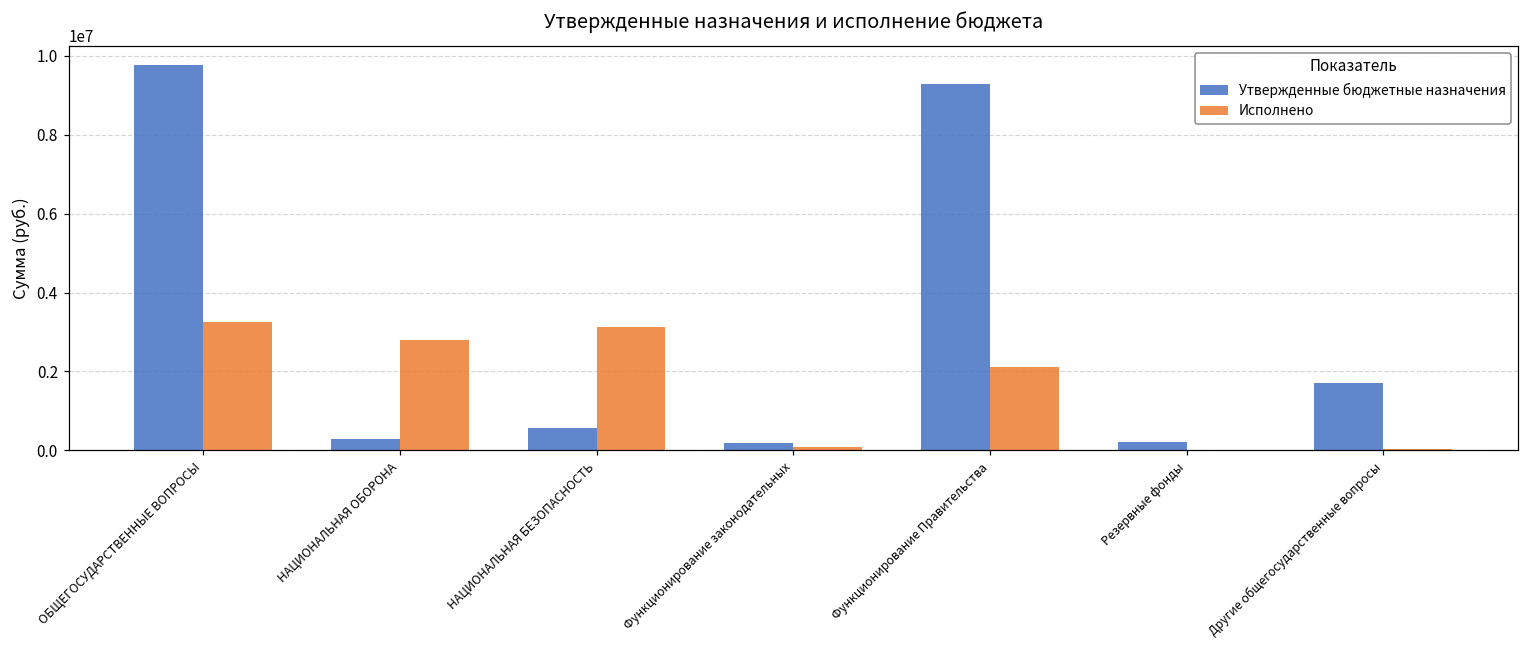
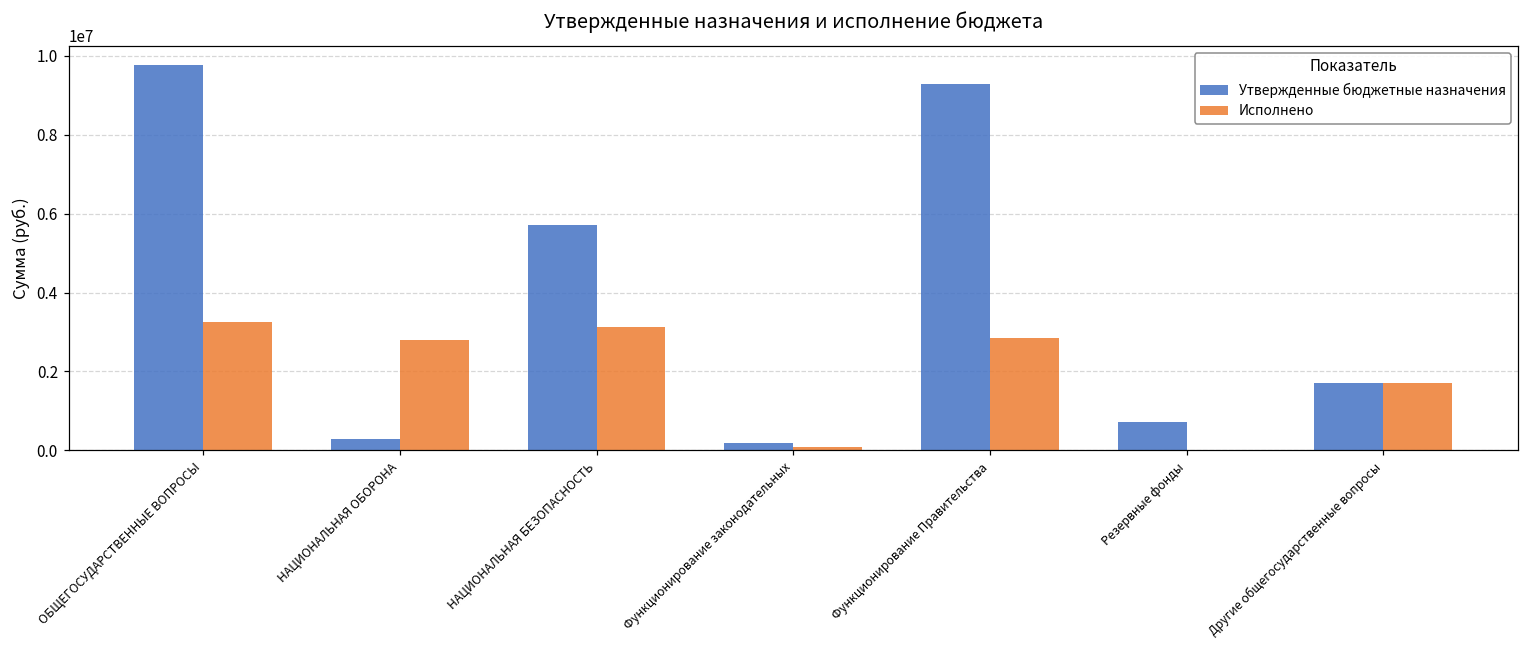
  {
    "Утвержденные бюджетные назначения": {
      "ОБЩЕГОСУДАРСТВЕННЫЕ ВОПРОСЫ": 9800000,
      "НАЦИОНАЛЬНАЯ ОБОРОНА": 300000,
-     "НАЦИОНАЛЬНАЯ БЕЗОПАСНОСТЬ": 600000,
+     "НАЦИОНАЛЬНАЯ БЕЗОПАСНОСТЬ": 5700000,
      "Функционирование законодательных": 200000,
      "Функционирование Правительства": 9300000,
-     "Резервные фонды": 200000,
+     "Резервные фонды": 700000,
      "Другие общегосударственные вопросы": 1700000
    },
    "Исполнено": {
      "ОБЩЕГОСУДАРСТВЕННЫЕ ВОПРОСЫ": 3300000,
      "НАЦИОНАЛЬНАЯ ОБОРОНА": 2800000,
      "НАЦИОНАЛЬНАЯ БЕЗОПАСНОСТЬ": 3100000,
      "Функционирование законодательных": 100000,
-     "Функционирование Правительства": 2100000,
+     "Функционирование Правительства": 2800000,
      "Резервные фонды": 0,
-     "Другие общегосударственные вопросы": 0
+     "Другие общегосударственные вопросы": 1700000
    }
  }
